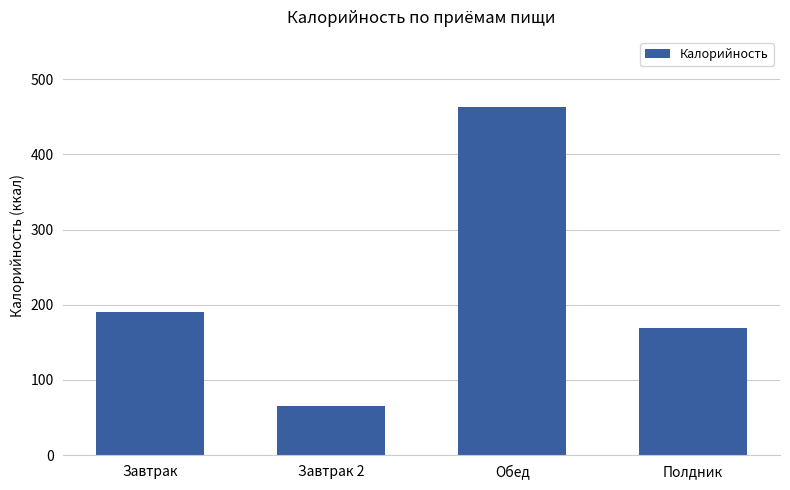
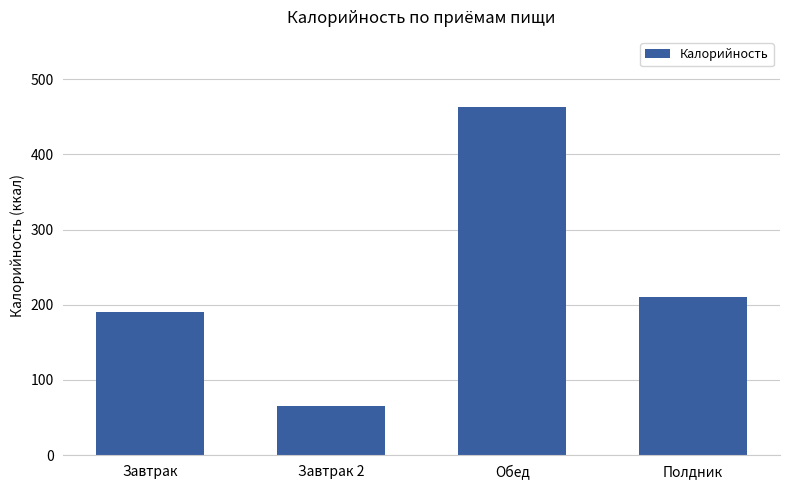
  {
    "Завтрак": 190,
    "Завтрак 2": 70,
    "Обед": 460,
-   "Полдник": 170
+   "Полдник": 210
  }
